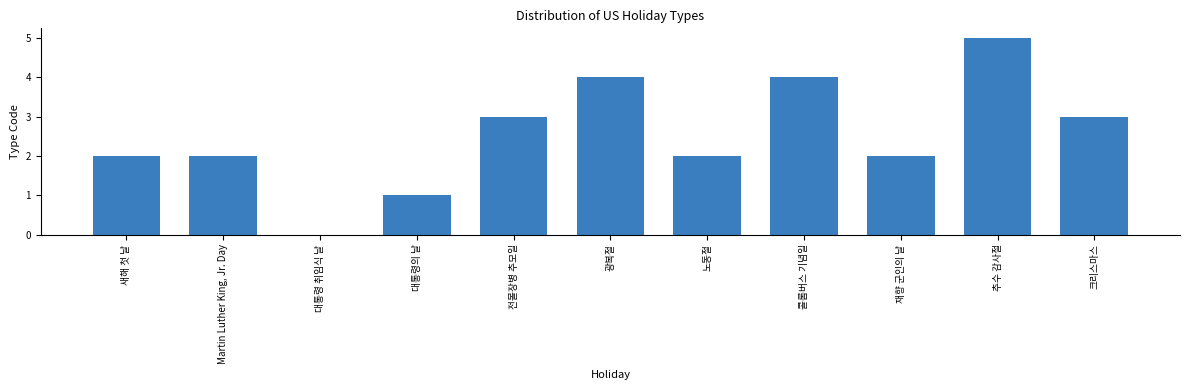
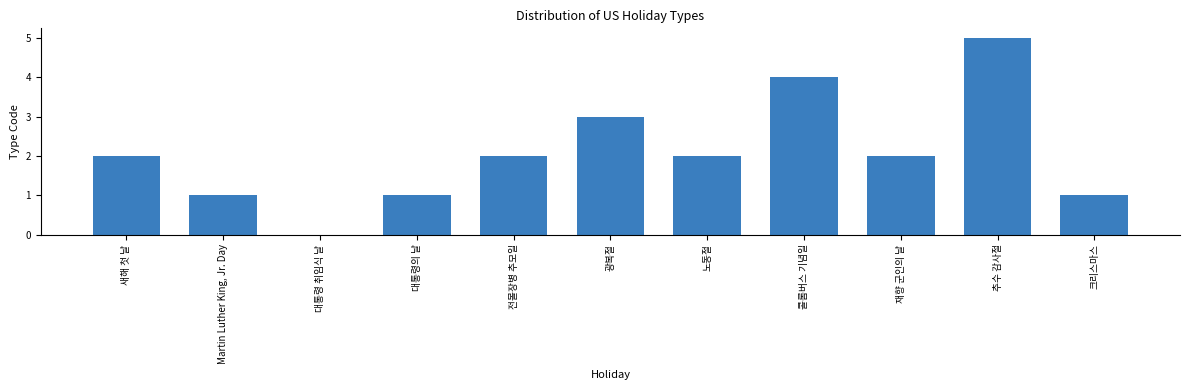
  {
    "새해 첫 날": 2,
-   "Martin Luther King, Jr. Day": 2,
+   "Martin Luther King, Jr. Day": 1,
    "대통령 취임식 날": 0,
    "대통령의 날": 1,
-   "전몰장병 추모일": 3,
-   "광복절": 4,
+   "전몰장병 추모일": 2,
+   "광복절": 3,
    "노동절": 2,
    "콜롬버스 기념일": 4,
    "재향 군인의 날": 2,
    "추수 감사절": 5,
-   "크리스마스": 3
+   "크리스마스": 1
  }
